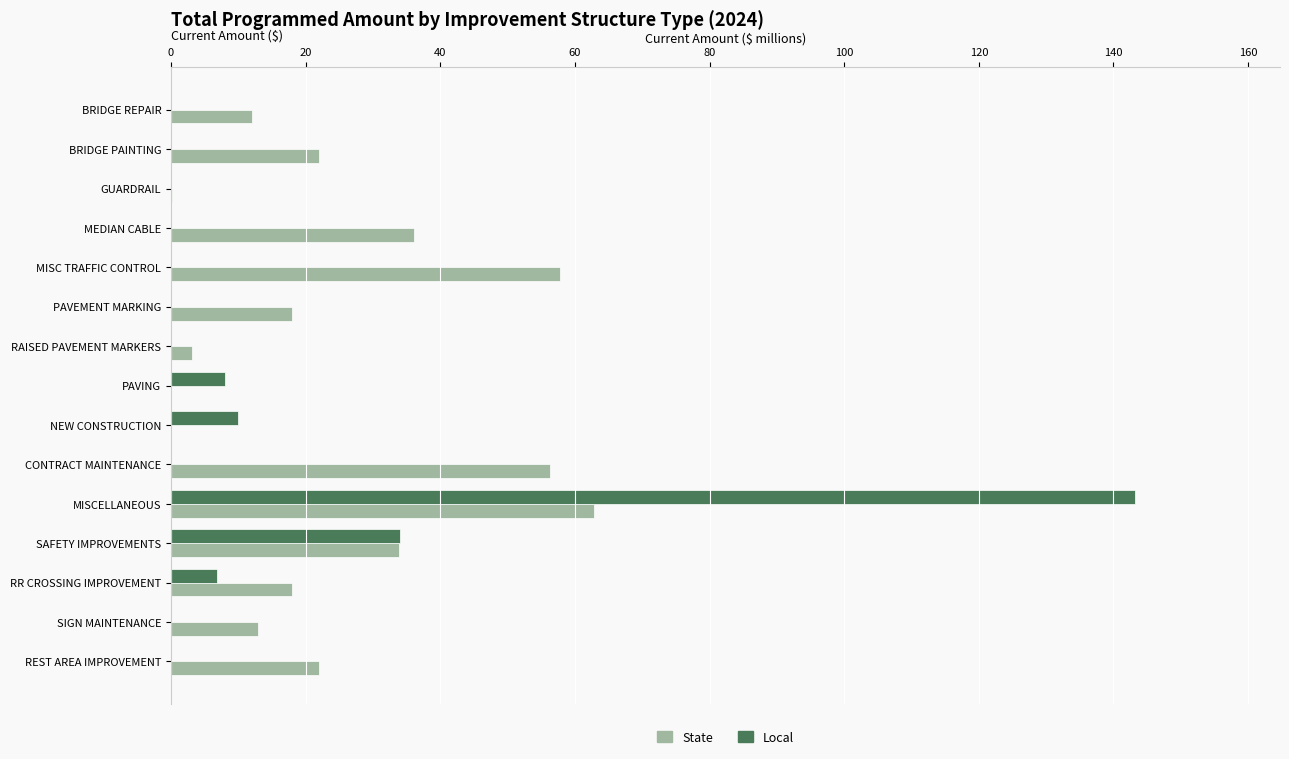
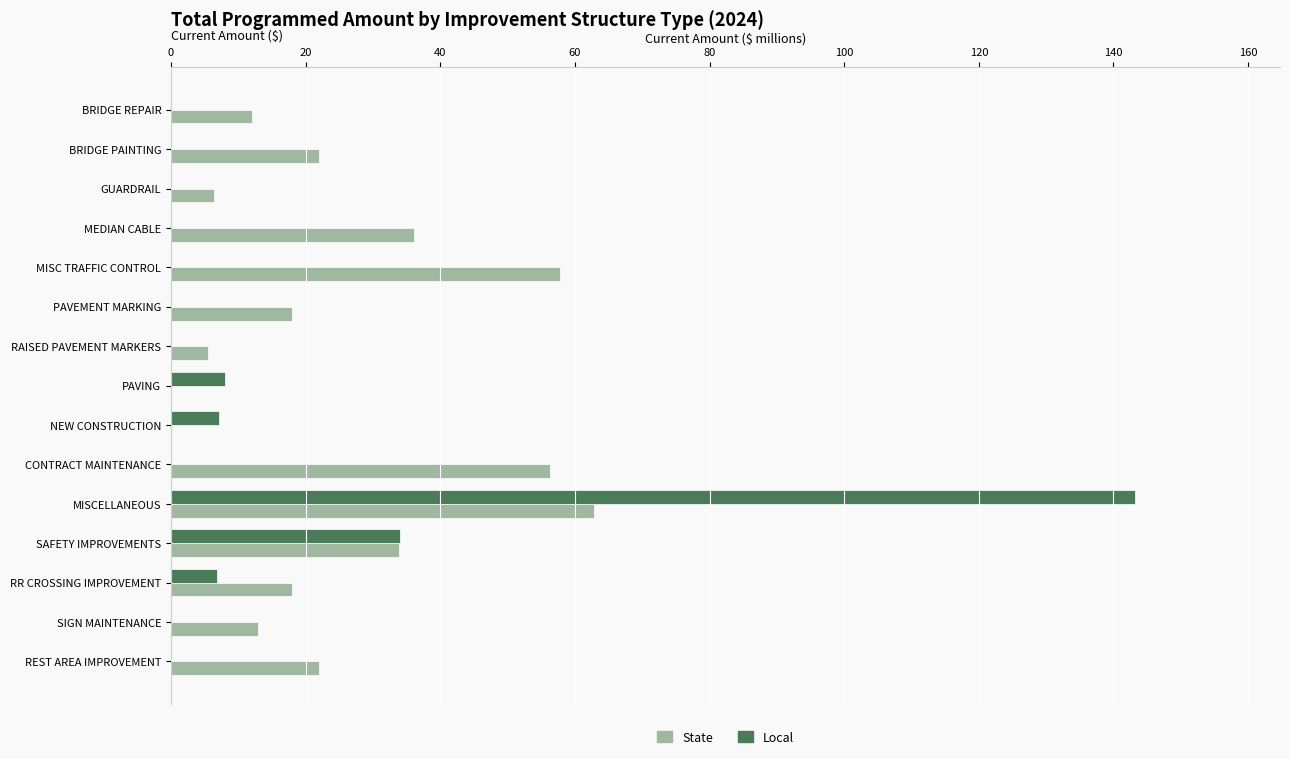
  {
    "State": {
      "BRIDGE REPAIR": 12,
      "BRIDGE PAINTING": 22,
-     "GUARDRAIL": 0,
+     "GUARDRAIL": 6,
      "MEDIAN CABLE": 36,
      "MISC TRAFFIC CONTROL": 58,
      "PAVEMENT MARKING": 18,
-     "RAISED PAVEMENT MARKERS": 3,
+     "RAISED PAVEMENT MARKERS": 6,
      "PAVING": 0,
      "NEW CONSTRUCTION": 0,
      "CONTRACT MAINTENANCE": 56,
      "MISCELLANEOUS": 63,
      "SAFETY IMPROVEMENTS": 34,
      "RR CROSSING IMPROVEMENT": 18,
      "SIGN MAINTENANCE": 13,
      "REST AREA IMPROVEMENT": 22
    },
    "Local": {
      "BRIDGE REPAIR": 0,
      "BRIDGE PAINTING": 0,
      "GUARDRAIL": 0,
      "MEDIAN CABLE": 0,
      "MISC TRAFFIC CONTROL": 0,
      "PAVEMENT MARKING": 0,
      "RAISED PAVEMENT MARKERS": 0,
      "PAVING": 8,
-     "NEW CONSTRUCTION": 10,
+     "NEW CONSTRUCTION": 7,
      "CONTRACT MAINTENANCE": 0,
      "MISCELLANEOUS": 143,
      "SAFETY IMPROVEMENTS": 34,
      "RR CROSSING IMPROVEMENT": 7,
      "SIGN MAINTENANCE": 0,
      "REST AREA IMPROVEMENT": 0
    }
  }
